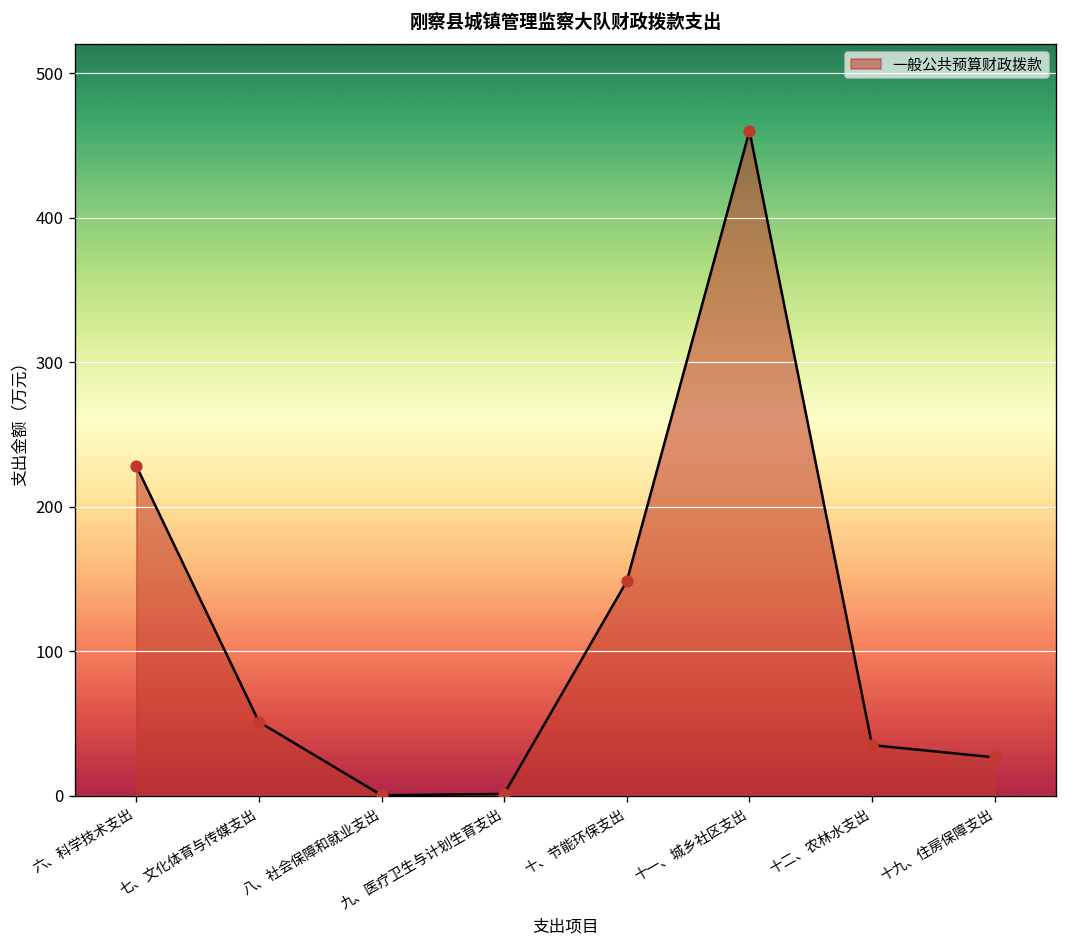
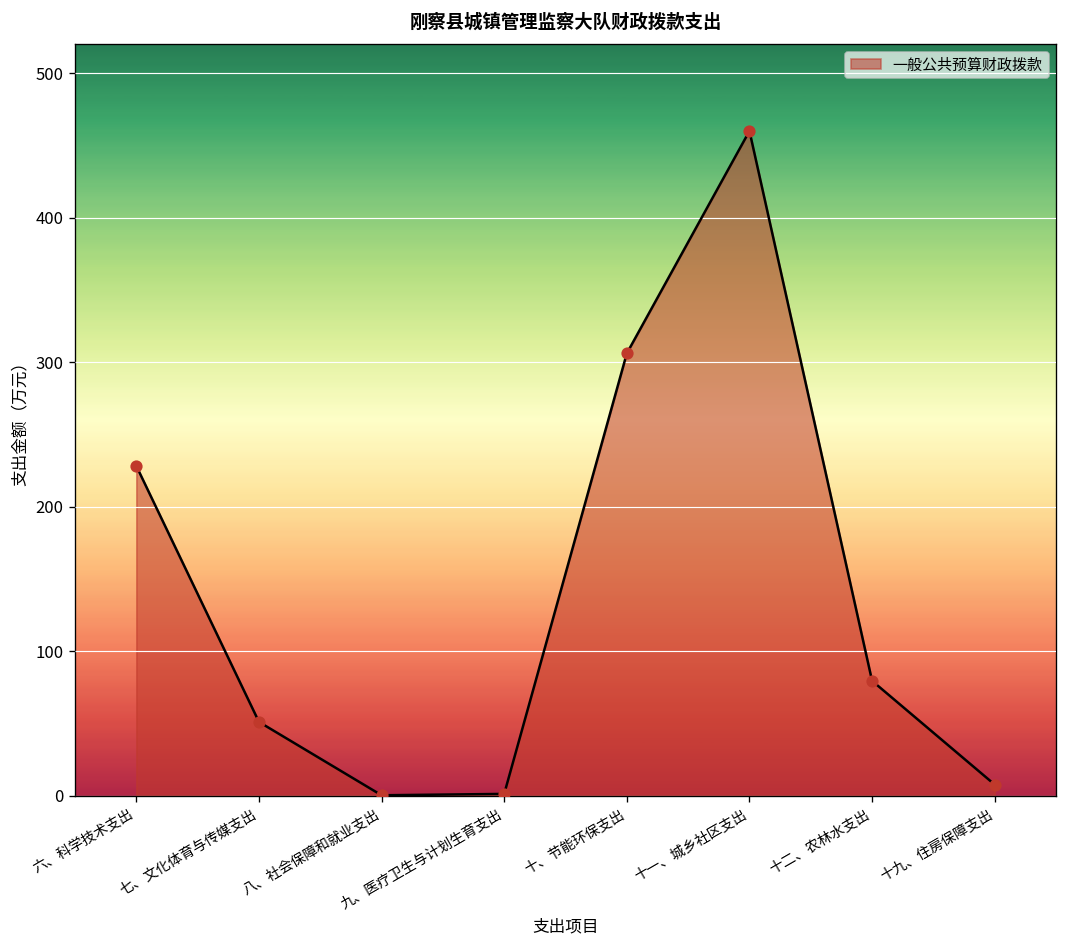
  {
    "六、科学技术支出": 228,
    "七、文化体育与传媒支出": 51,
    "八、社会保障和就业支出": 0,
    "九、医疗卫生与计划生育支出": 1,
-   "十、节能环保支出": 149,
+   "十、节能环保支出": 306,
    "十一、城乡社区支出": 460,
-   "十二、农林水支出": 35,
-   "十九、住房保障支出": 27
+   "十二、农林水支出": 80,
+   "十九、住房保障支出": 8
  }
